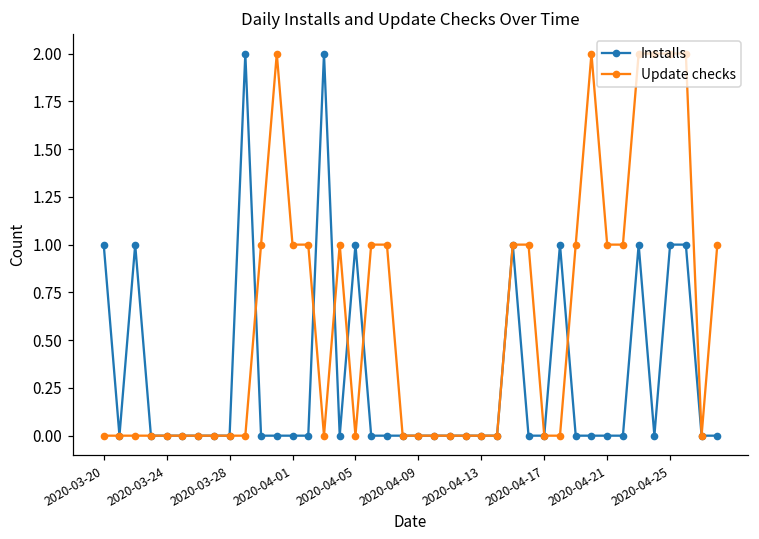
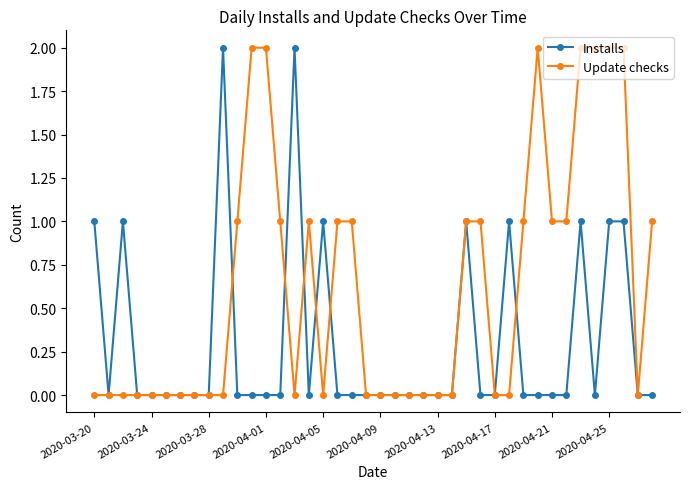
  {
    "Installs": {
      "2020-03-20": 1,
      "2020-04-01": 0,
      "2020-04-05": 1,
      "2020-04-21": 0,
      "2020-04-25": 1
    },
    "Update checks": {
      "2020-03-20": 0,
-     "2020-04-01": 1,
+     "2020-04-01": 2,
      "2020-04-05": 0,
      "2020-04-21": 1
    }
  }
